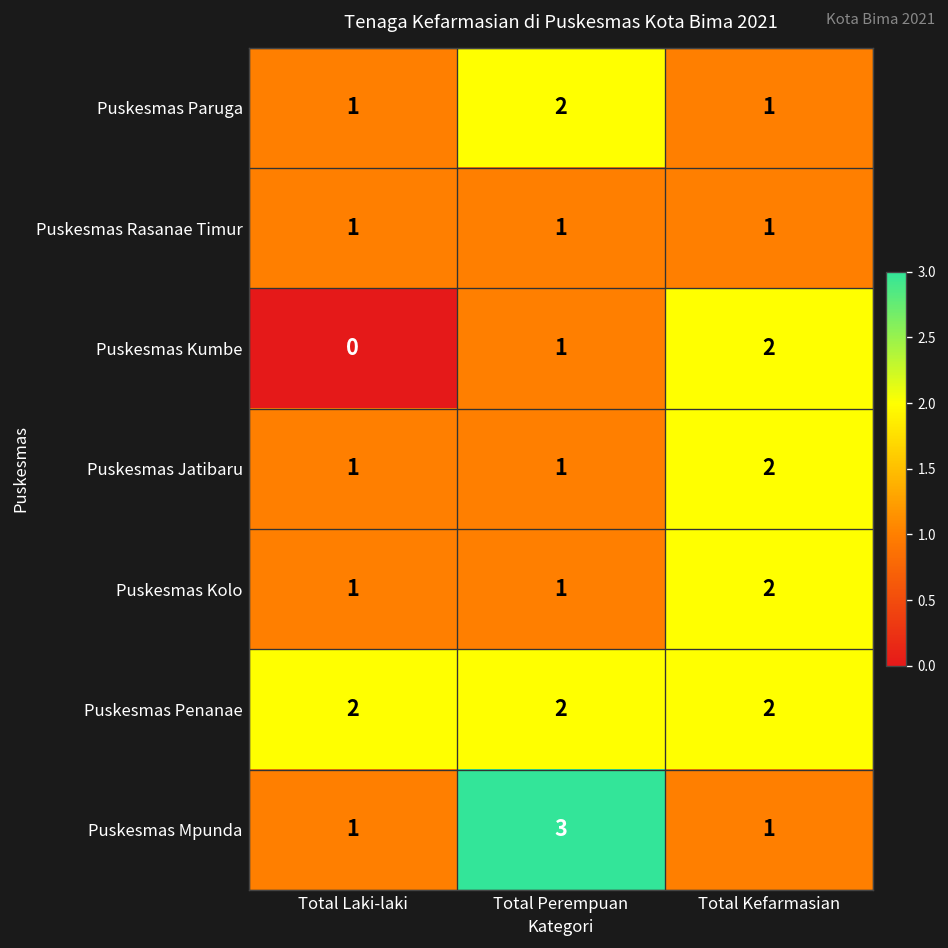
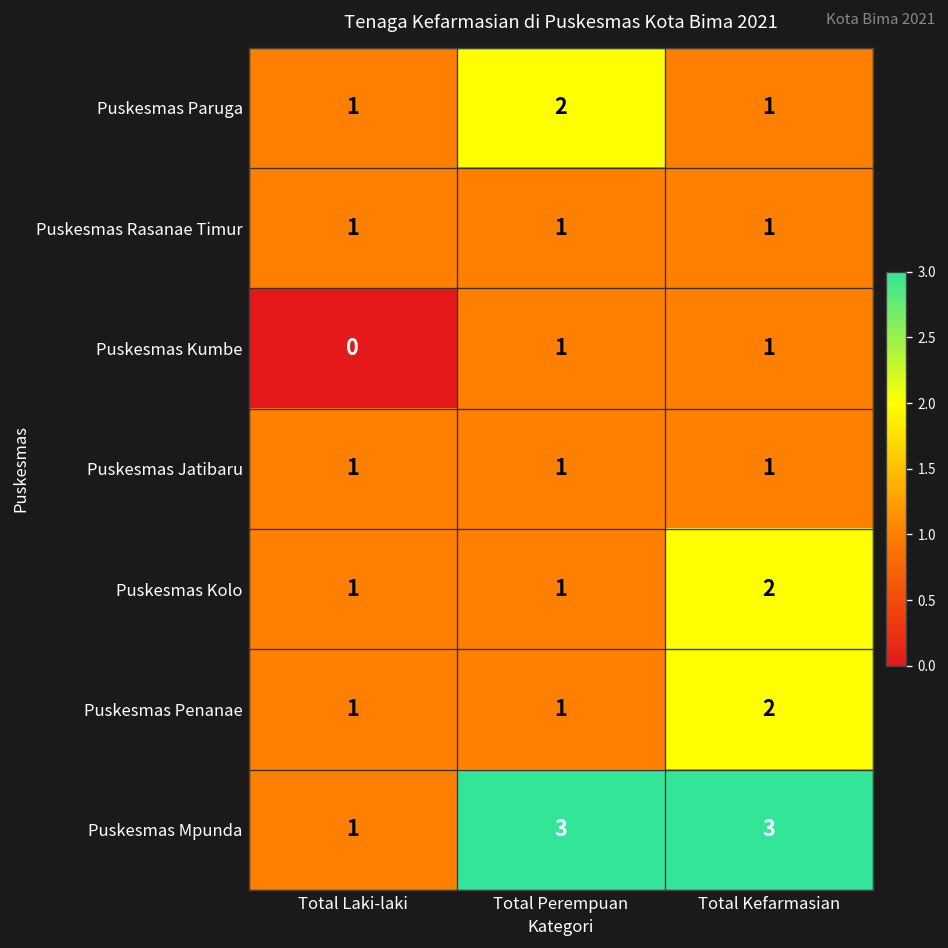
  {
    "Puskesmas Paruga": {
      "Total Laki-laki": 1,
      "Total Perempuan": 2,
      "Total Kefarmasian": 1
    },
    "Puskesmas Rasanae Timur": {
      "Total Laki-laki": 1,
      "Total Perempuan": 1,
      "Total Kefarmasian": 1
    },
    "Puskesmas Kumbe": {
      "Total Laki-laki": 0,
      "Total Perempuan": 1,
-     "Total Kefarmasian": 2
+     "Total Kefarmasian": 1
    },
    "Puskesmas Jatibaru": {
      "Total Laki-laki": 1,
      "Total Perempuan": 1,
-     "Total Kefarmasian": 2
+     "Total Kefarmasian": 1
    },
    "Puskesmas Kolo": {
      "Total Laki-laki": 1,
      "Total Perempuan": 1,
      "Total Kefarmasian": 2
    },
    "Puskesmas Penanae": {
-     "Total Laki-laki": 2,
-     "Total Perempuan": 2,
+     "Total Laki-laki": 1,
+     "Total Perempuan": 1,
      "Total Kefarmasian": 2
    },
    "Puskesmas Mpunda": {
      "Total Laki-laki": 1,
      "Total Perempuan": 3,
-     "Total Kefarmasian": 1
+     "Total Kefarmasian": 3
    }
  }
